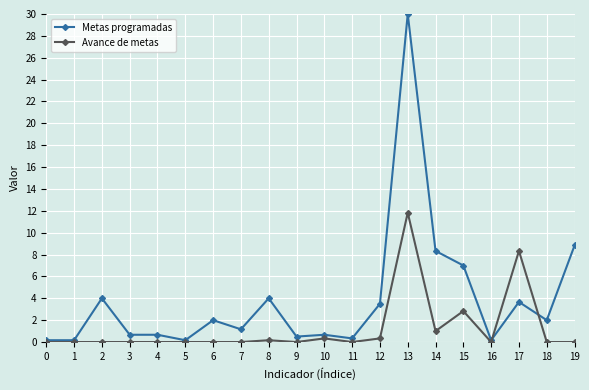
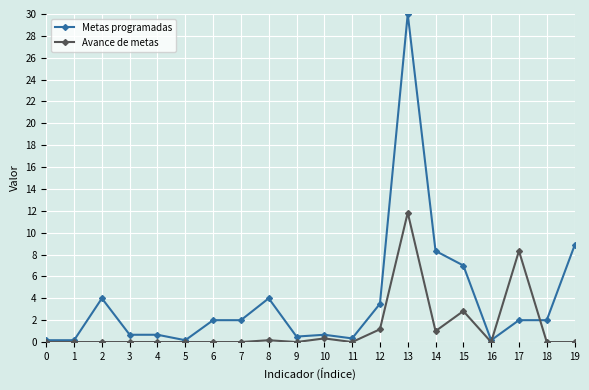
  {
    "Metas programadas": {
      "2": 4.0,
      "3": 0.7,
      "4": 0.7,
      "6": 2.0,
-     "7": 1.2,
+     "7": 2.0,
      "8": 4.0,
      "9": 0.5,
      "10": 0.7,
      "11": 0.3,
      "12": 3.5,
      "13": 30.0,
      "14": 8.3,
      "15": 7.0,
-     "17": 3.7,
+     "17": 2.0,
      "18": 2.0,
      "19": 8.8
    },
    "Avance de metas": {
      "2": 0.0,
      "3": 0.0,
      "4": 0.0,
      "6": 0.0,
      "7": 0.0,
      "8": 0.2,
      "9": 0.0,
      "10": 0.3,
      "11": 0.0,
-     "12": 0.3,
+     "12": 1.2,
      "13": 11.8,
      "14": 1.0,
      "15": 2.8,
      "17": 8.3,
      "18": 0.0,
      "19": 0.0
    }
  }
